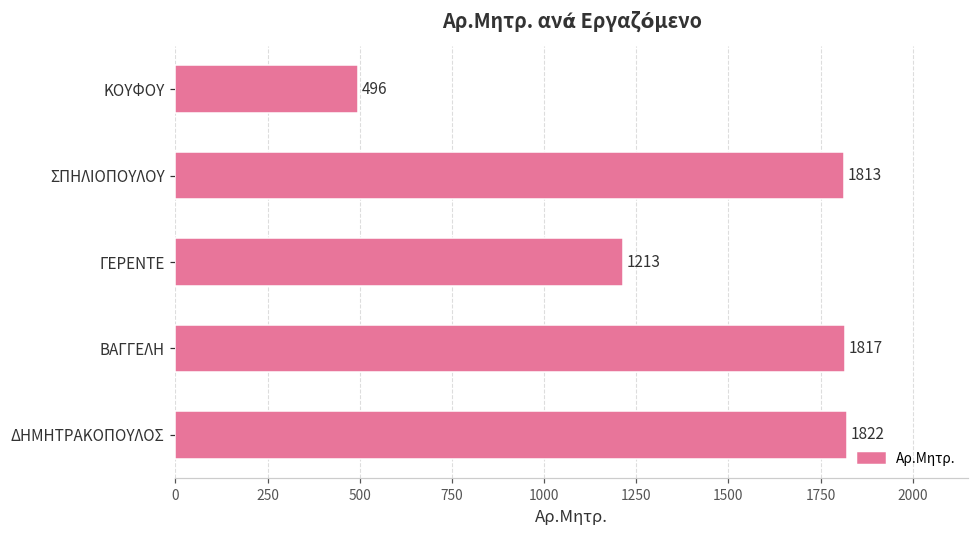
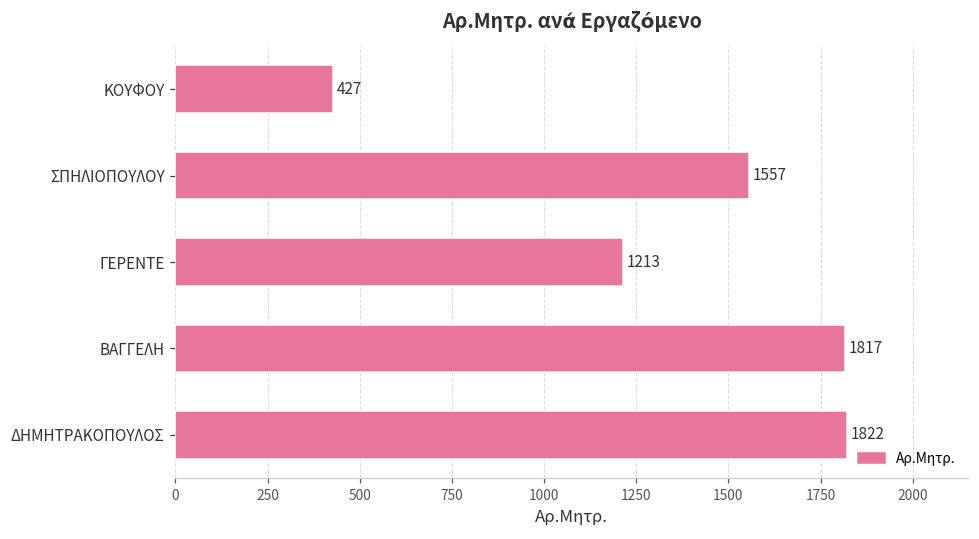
  {
-   "ΚΟΥΦΟΥ": 496,
-   "ΣΠΗΛΙΟΠΟΥΛΟΥ": 1813,
+   "ΚΟΥΦΟΥ": 427,
+   "ΣΠΗΛΙΟΠΟΥΛΟΥ": 1557,
    "ΓΕΡΕΝΤΕ": 1213,
    "ΒΑΓΓΕΛΗ": 1817,
    "ΔΗΜΗΤΡΑΚΟΠΟΥΛΟΣ": 1822
  }
